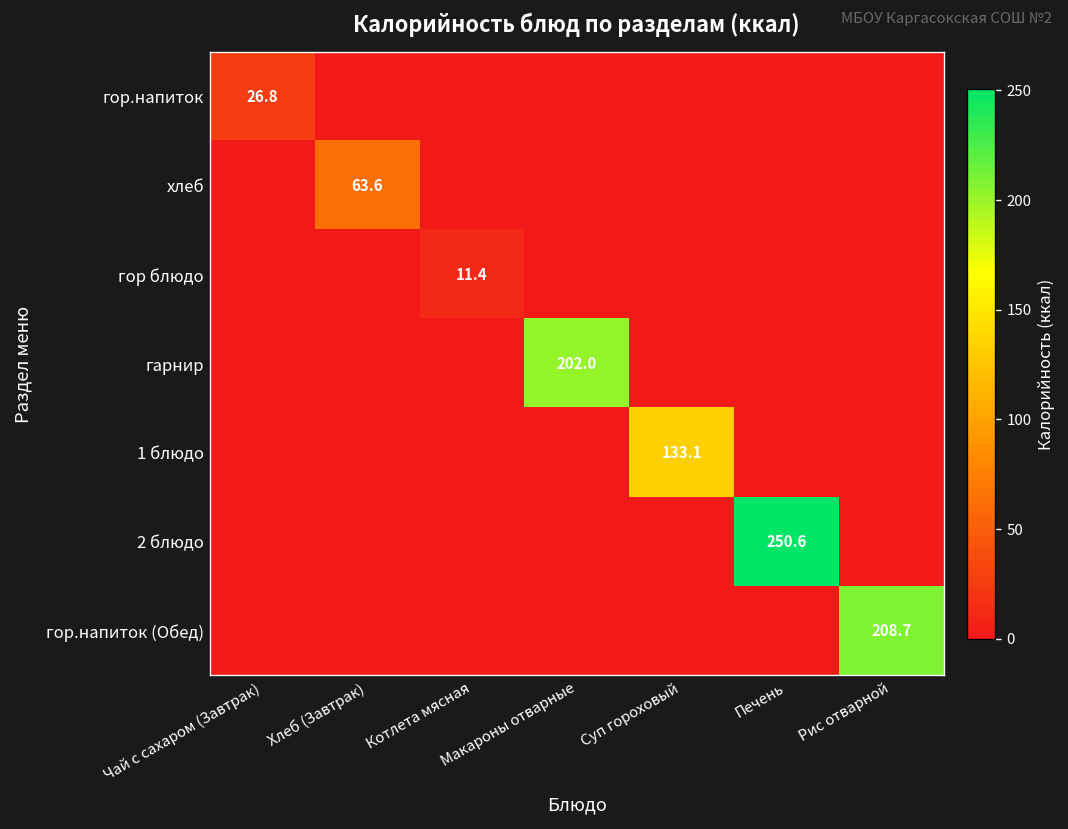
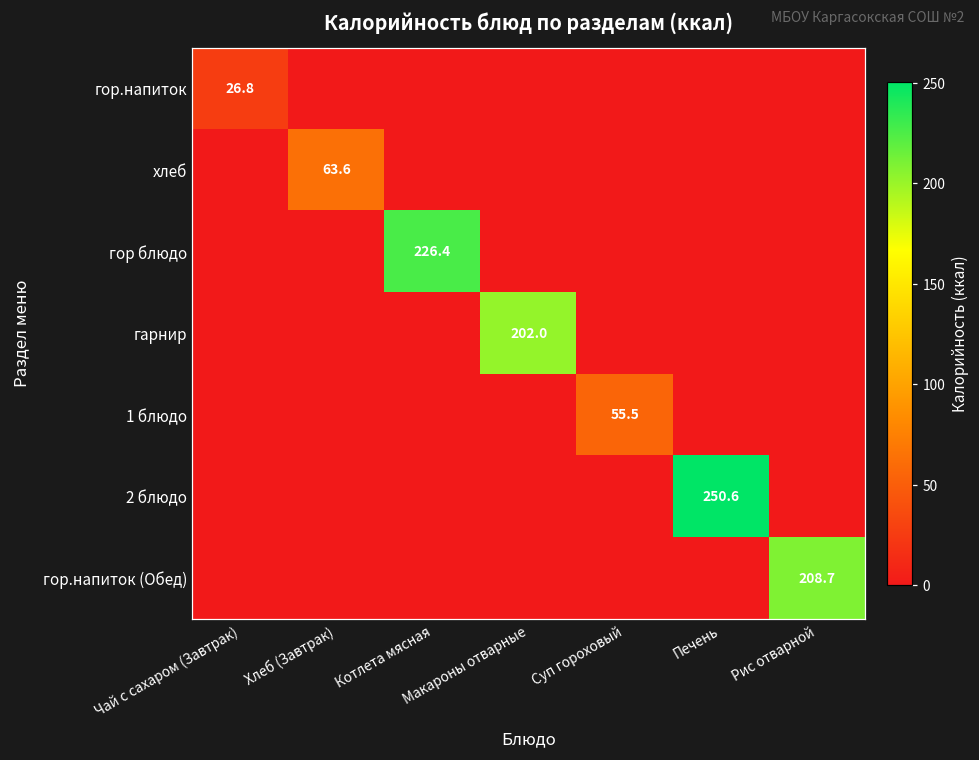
  {
    "гор.напиток": {
      "Чай с сахаром (Завтрак)": 26.8
    },
    "хлеб": {
      "Хлеб (Завтрак)": 63.6
    },
    "гор блюдо": {
-     "Котлета мясная": 11.4
+     "Котлета мясная": 226.4
    },
    "гарнир": {
      "Макароны отварные": 202.0
    },
    "1 блюдо": {
-     "Суп гороховый": 133.1
+     "Суп гороховый": 55.5
    },
    "2 блюдо": {
      "Печень": 250.6
    },
    "гор.напиток (Обед)": {
      "Рис отварной": 208.7
    }
  }
